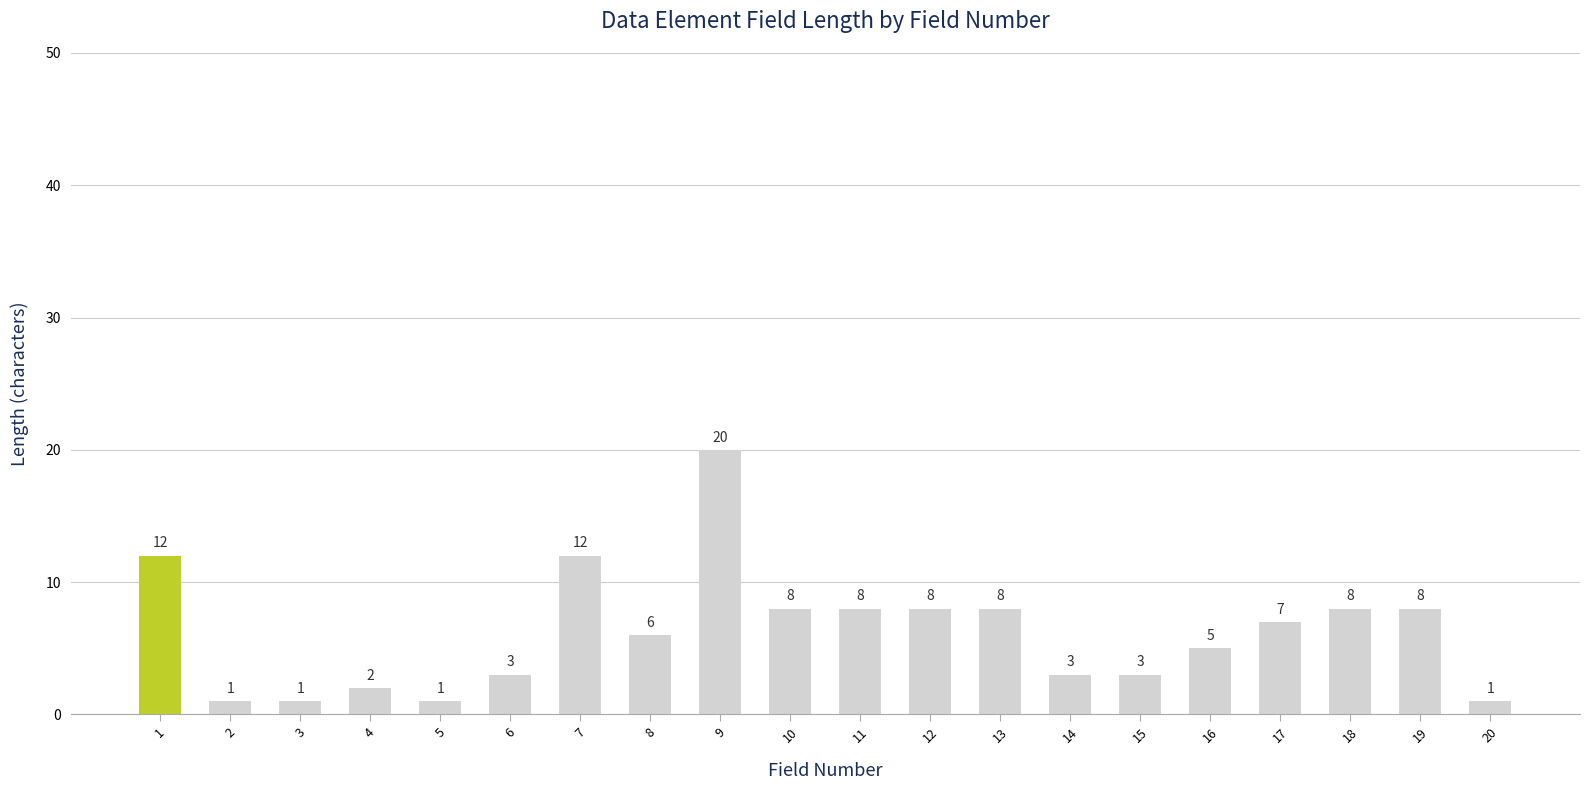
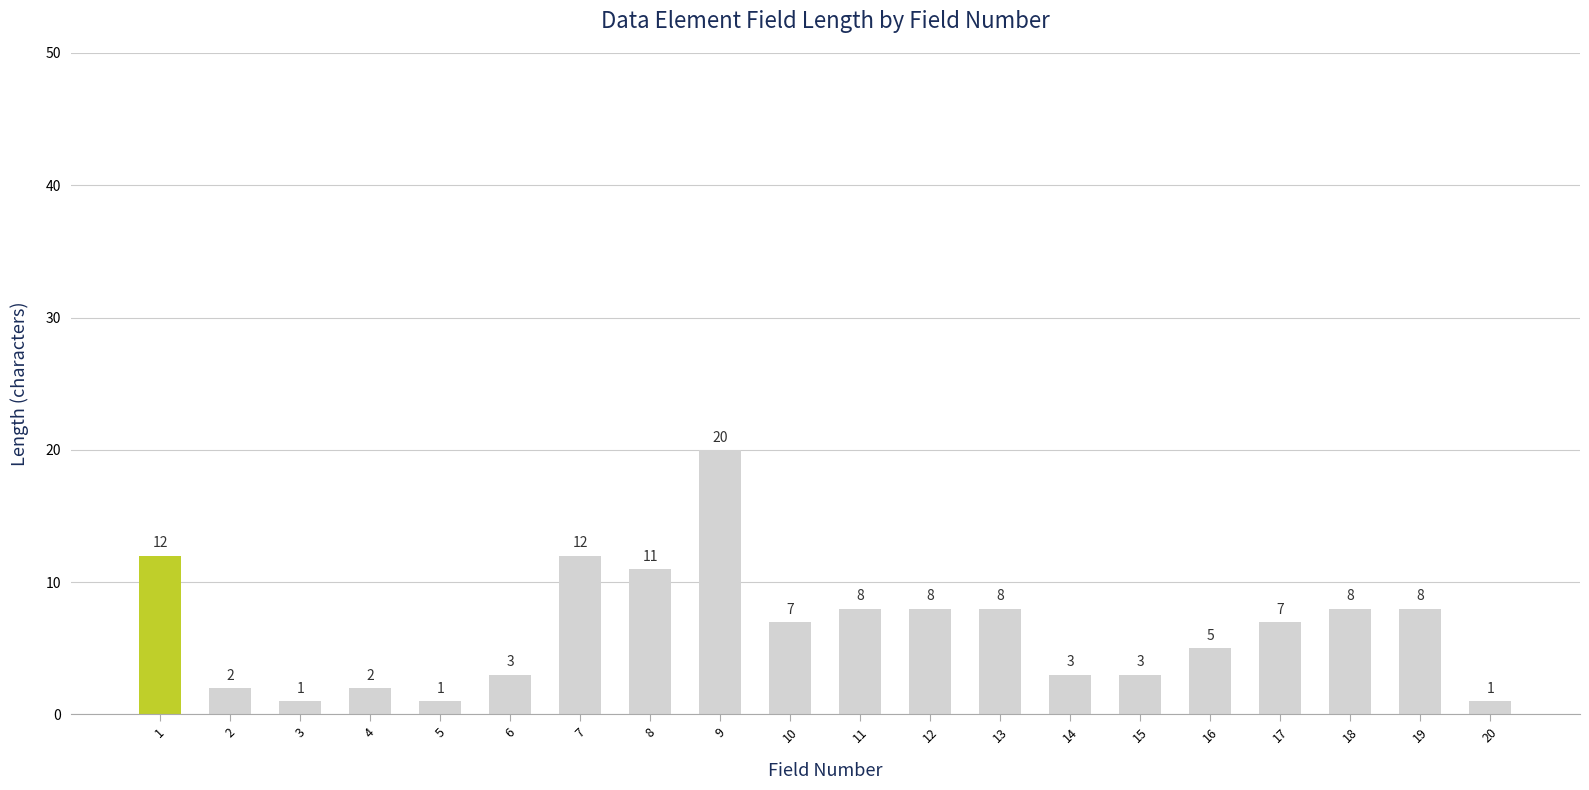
  {
    "1": 12,
-   "2": 1,
+   "2": 2,
    "3": 1,
    "4": 2,
    "5": 1,
    "6": 3,
    "7": 12,
-   "8": 6,
+   "8": 11,
    "9": 20,
-   "10": 8,
+   "10": 7,
    "11": 8,
    "12": 8,
    "13": 8,
    "14": 3,
    "15": 3,
    "16": 5,
    "17": 7,
    "18": 8,
    "19": 8,
    "20": 1
  }
